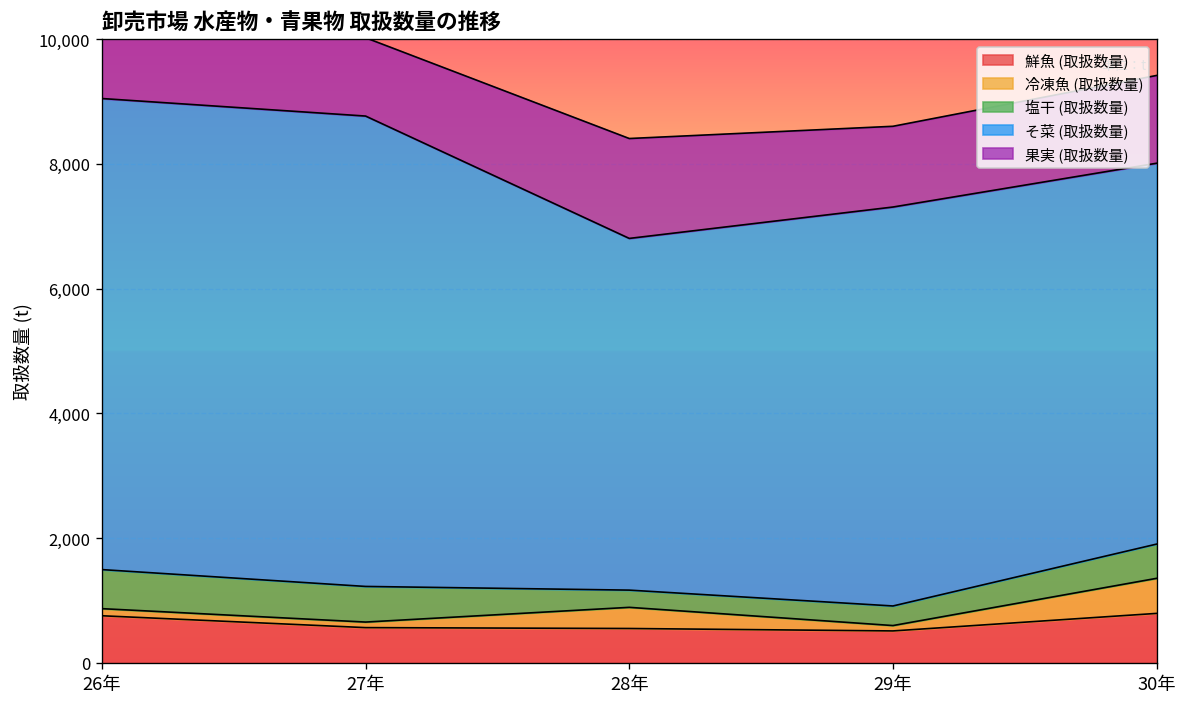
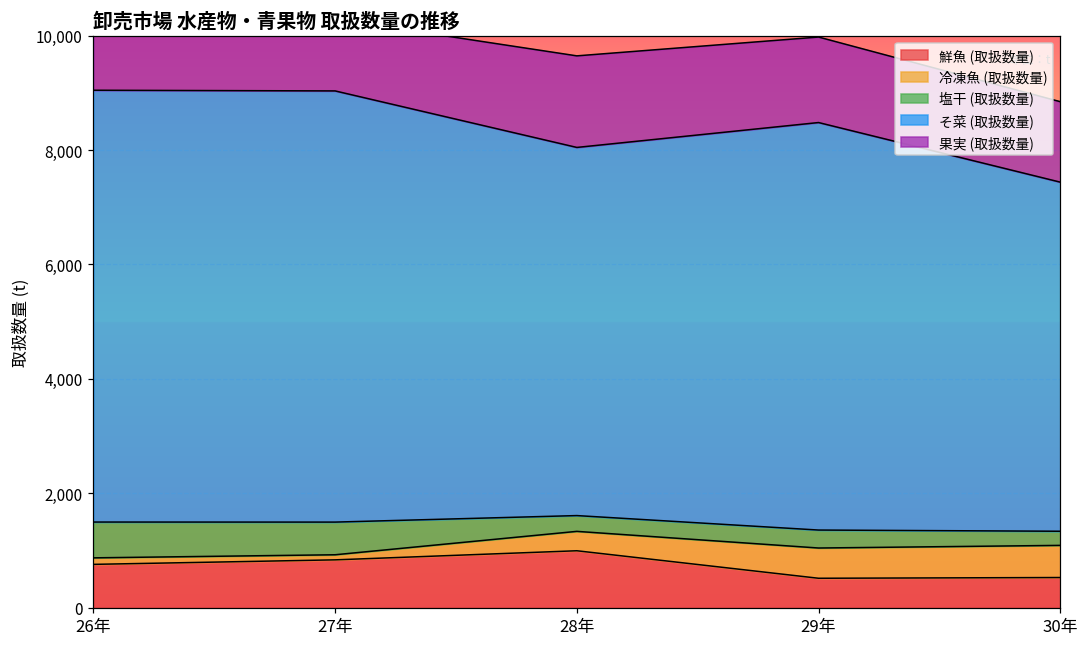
  {
    "鮮魚 (取扱数量)": {
      "26年": "800",
-     "27年": "600",
-     "28年": "600",
+     "27年": "800",
+     "28年": "1,000",
      "29年": "500",
-     "30年": "800"
+     "30年": "500"
    },
    "冷凍魚 (取扱数量)": {
      "26年": "100",
      "27年": "100",
      "28年": "300",
-     "29年": "100",
+     "29年": "500",
      "30年": "600"
    },
    "塩干 (取扱数量)": {
      "26年": "600",
      "27年": "600",
      "28年": "300",
      "29年": "300",
-     "30年": "500"
+     "30年": "200"
    },
    "そ菜 (取扱数量)": {
      "26年": "7,600",
      "27年": "7,500",
-     "28年": "5,600",
-     "29年": "6,400",
+     "28年": "6,400",
+     "29年": "7,100",
      "30年": "6,100"
    },
    "果実 (取扱数量)": {
      "28年": "1,600",
-     "29年": "1,300",
+     "29年": "1,500",
      "30年": "1,400"
    }
  }
